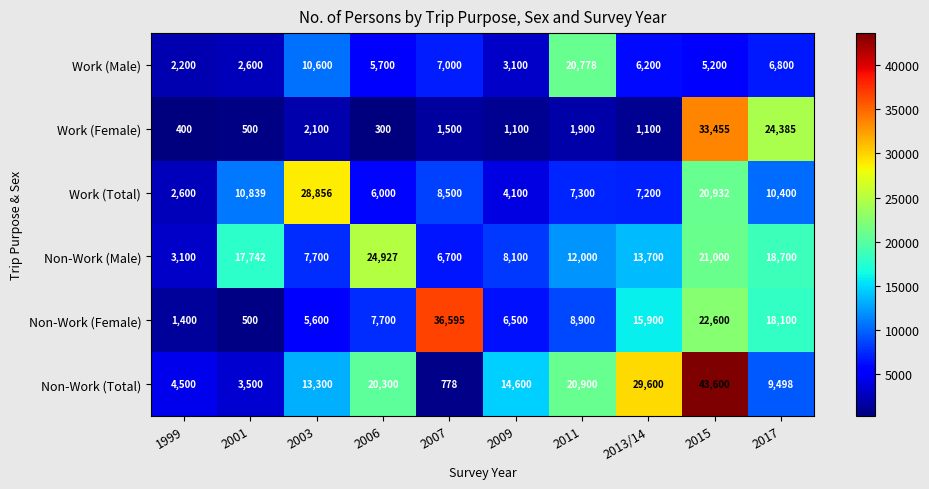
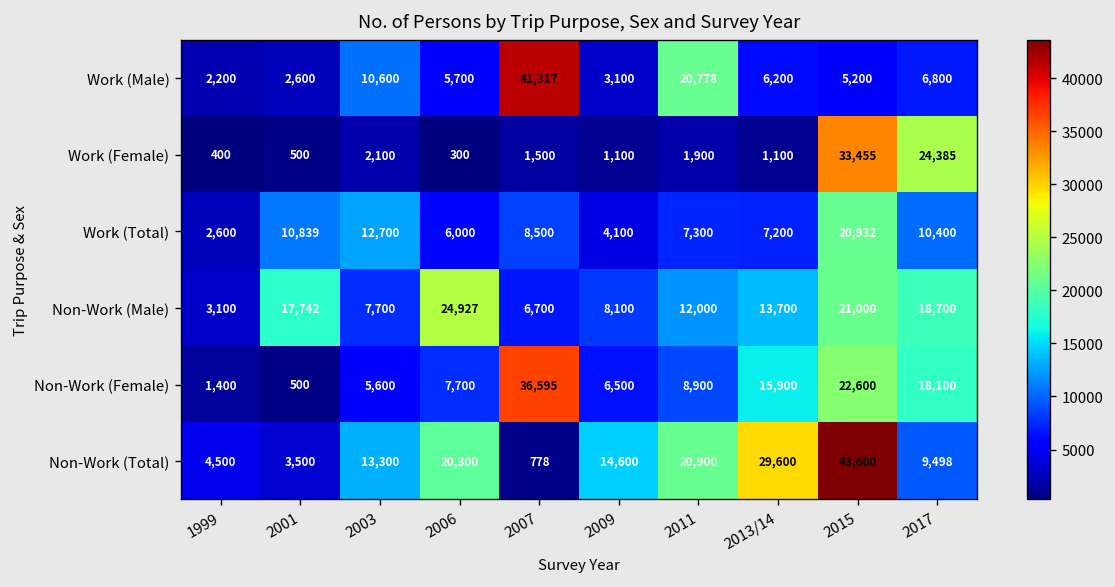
  {
    "Work (Male)": {
      "1999": "2,200",
      "2001": "2,600",
      "2003": "10,600",
      "2006": "5,700",
-     "2007": "7,000",
+     "2007": "41,317",
      "2009": "3,100",
      "2011": "20,778",
      "2013/14": "6,200",
      "2015": "5,200",
      "2017": "6,800"
    },
    "Work (Female)": {
      "1999": "400",
      "2001": "500",
      "2003": "2,100",
      "2006": "300",
      "2007": "1,500",
      "2009": "1,100",
      "2011": "1,900",
      "2013/14": "1,100",
      "2015": "33,455",
      "2017": "24,385"
    },
    "Work (Total)": {
      "1999": "2,600",
      "2001": "10,839",
-     "2003": "28,856",
+     "2003": "12,700",
      "2006": "6,000",
      "2007": "8,500",
      "2009": "4,100",
      "2011": "7,300",
      "2013/14": "7,200",
      "2015": "20,932",
      "2017": "10,400"
    },
    "Non-Work (Male)": {
      "1999": "3,100",
      "2001": "17,742",
      "2003": "7,700",
      "2006": "24,927",
      "2007": "6,700",
      "2009": "8,100",
      "2011": "12,000",
      "2013/14": "13,700",
      "2015": "21,000",
      "2017": "18,700"
    },
    "Non-Work (Female)": {
      "1999": "1,400",
      "2001": "500",
      "2003": "5,600",
      "2006": "7,700",
      "2007": "36,595",
      "2009": "6,500",
      "2011": "8,900",
      "2013/14": "15,900",
      "2015": "22,600",
      "2017": "18,100"
    },
    "Non-Work (Total)": {
      "1999": "4,500",
      "2001": "3,500",
      "2003": "13,300",
      "2006": "20,300",
      "2007": "778",
      "2009": "14,600",
      "2011": "20,900",
      "2013/14": "29,600",
      "2015": "43,600",
      "2017": "9,498"
    }
  }
